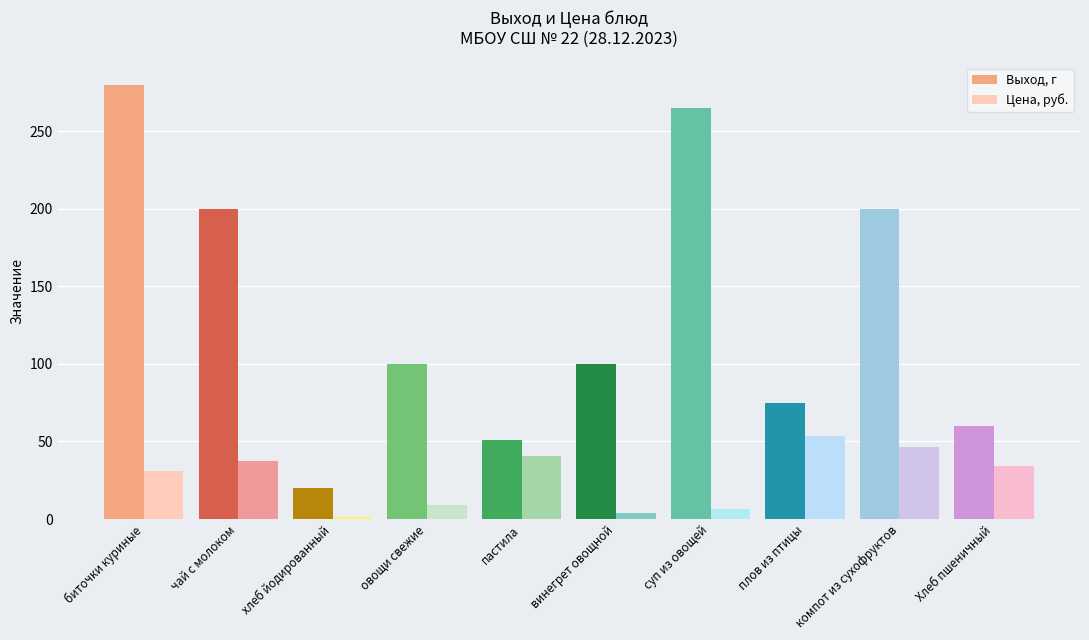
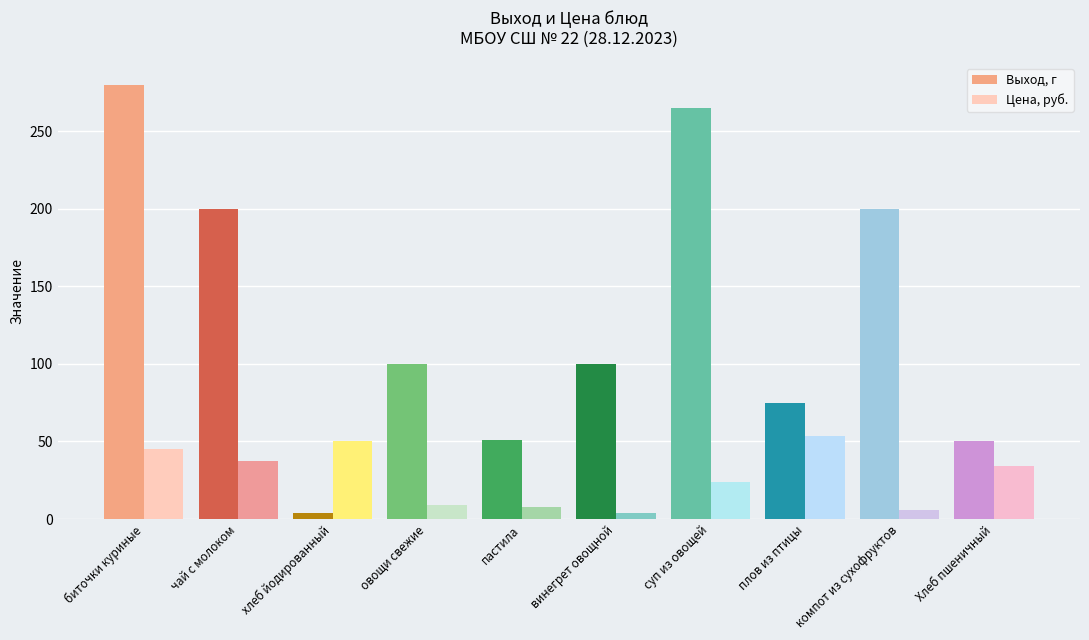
  {
    "Выход, г": {
      "биточки куриные": 280,
      "чай с молоком": 200,
-     "хлеб йодированный": 20,
+     "хлеб йодированный": 4,
      "овощи свежие": 100,
      "пастила": 51,
      "винегрет овощной": 100,
      "суп из овощей": 265,
      "плов из птицы": 75,
      "компот из сухофруктов": 200,
-     "Хлеб пшеничный": 60
+     "Хлеб пшеничный": 50
    },
    "Цена, руб.": {
-     "биточки куриные": 31,
+     "биточки куриные": 45,
      "чай с молоком": 37,
-     "хлеб йодированный": 1,
+     "хлеб йодированный": 50,
      "овощи свежие": 9,
-     "пастила": 40,
+     "пастила": 8,
      "винегрет овощной": 4,
-     "суп из овощей": 7,
+     "суп из овощей": 24,
      "плов из птицы": 53,
-     "компот из сухофруктов": 47,
+     "компот из сухофруктов": 6,
      "Хлеб пшеничный": 34
    }
  }
